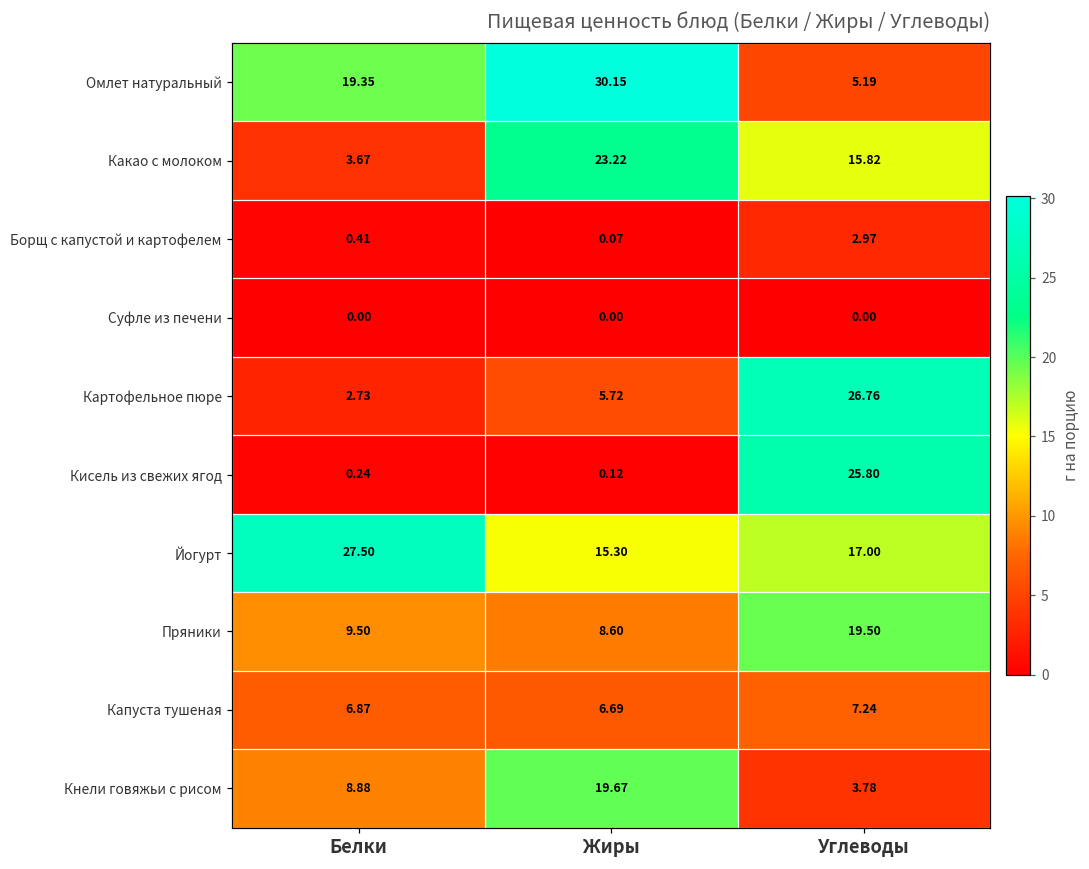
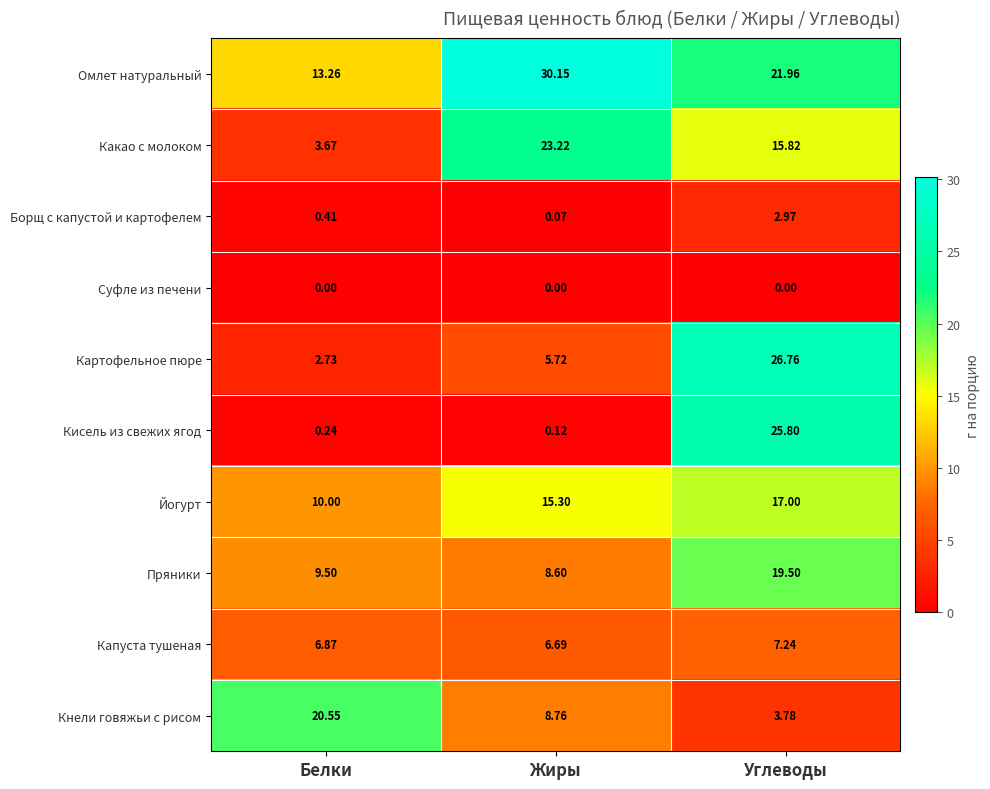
  {
    "Омлет натуральный": {
-     "Белки": 19.35,
+     "Белки": 13.26,
      "Жиры": 30.15,
-     "Углеводы": 5.19
+     "Углеводы": 21.96
    },
    "Какао с молоком": {
      "Белки": 3.67,
      "Жиры": 23.22,
      "Углеводы": 15.82
    },
    "Борщ с капустой и картофелем": {
      "Белки": 0.41,
      "Жиры": 0.07,
      "Углеводы": 2.97
    },
    "Суфле из печени": {
      "Белки": 0.00,
      "Жиры": 0.00,
      "Углеводы": 0.00
    },
    "Картофельное пюре": {
      "Белки": 2.73,
      "Жиры": 5.72,
      "Углеводы": 26.76
    },
    "Кисель из свежих ягод": {
      "Белки": 0.24,
      "Жиры": 0.12,
      "Углеводы": 25.80
    },
    "Йогурт": {
-     "Белки": 27.50,
+     "Белки": 10.00,
      "Жиры": 15.30,
      "Углеводы": 17.00
    },
    "Пряники": {
      "Белки": 9.50,
      "Жиры": 8.60,
      "Углеводы": 19.50
    },
    "Капуста тушеная": {
      "Белки": 6.87,
      "Жиры": 6.69,
      "Углеводы": 7.24
    },
    "Кнели говяжьи с рисом": {
-     "Белки": 8.88,
-     "Жиры": 19.67,
+     "Белки": 20.55,
+     "Жиры": 8.76,
      "Углеводы": 3.78
    }
  }
